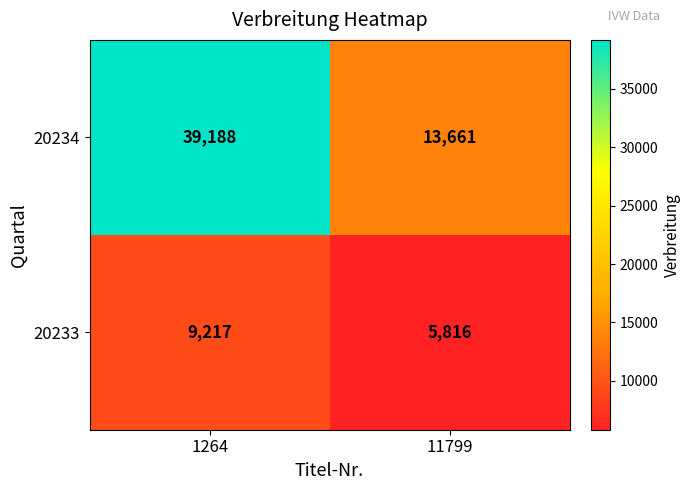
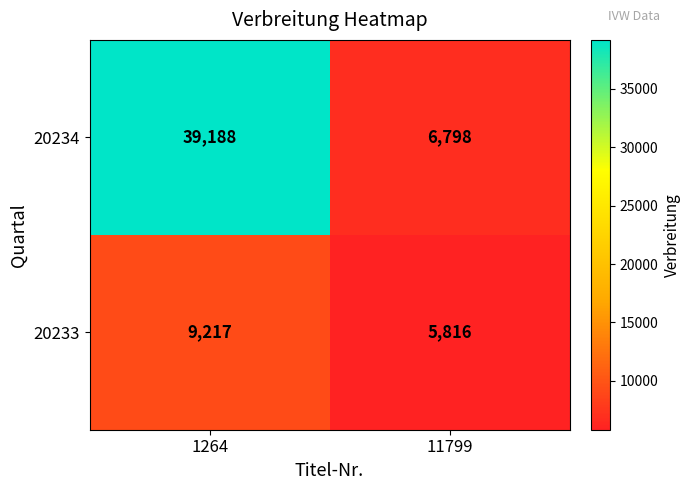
  {
    "20234": {
      "1264": "39,188",
-     "11799": "13,661"
+     "11799": "6,798"
    },
    "20233": {
      "1264": "9,217",
      "11799": "5,816"
    }
  }
